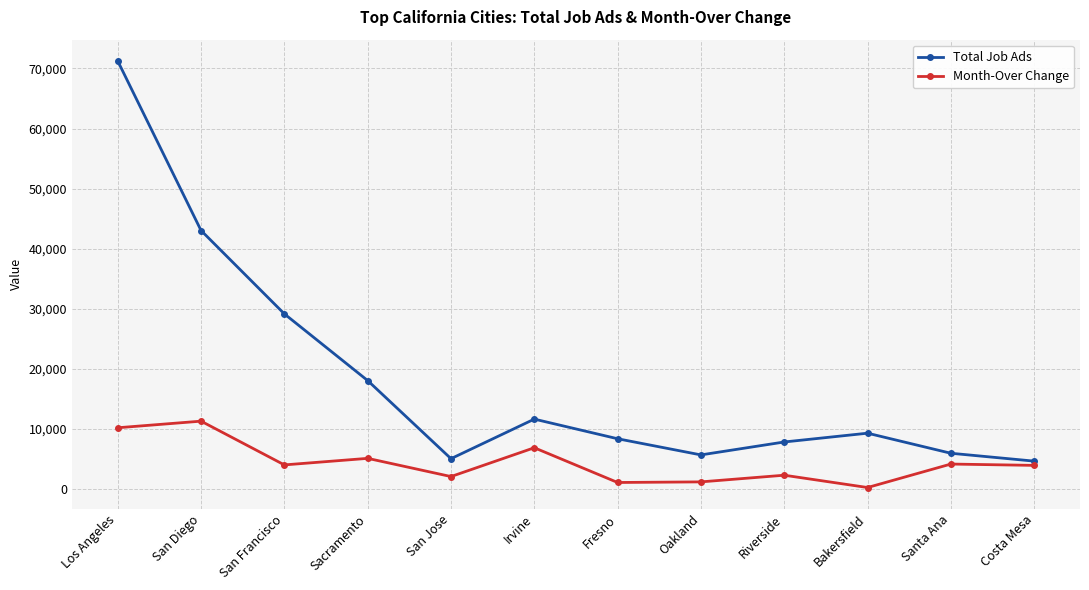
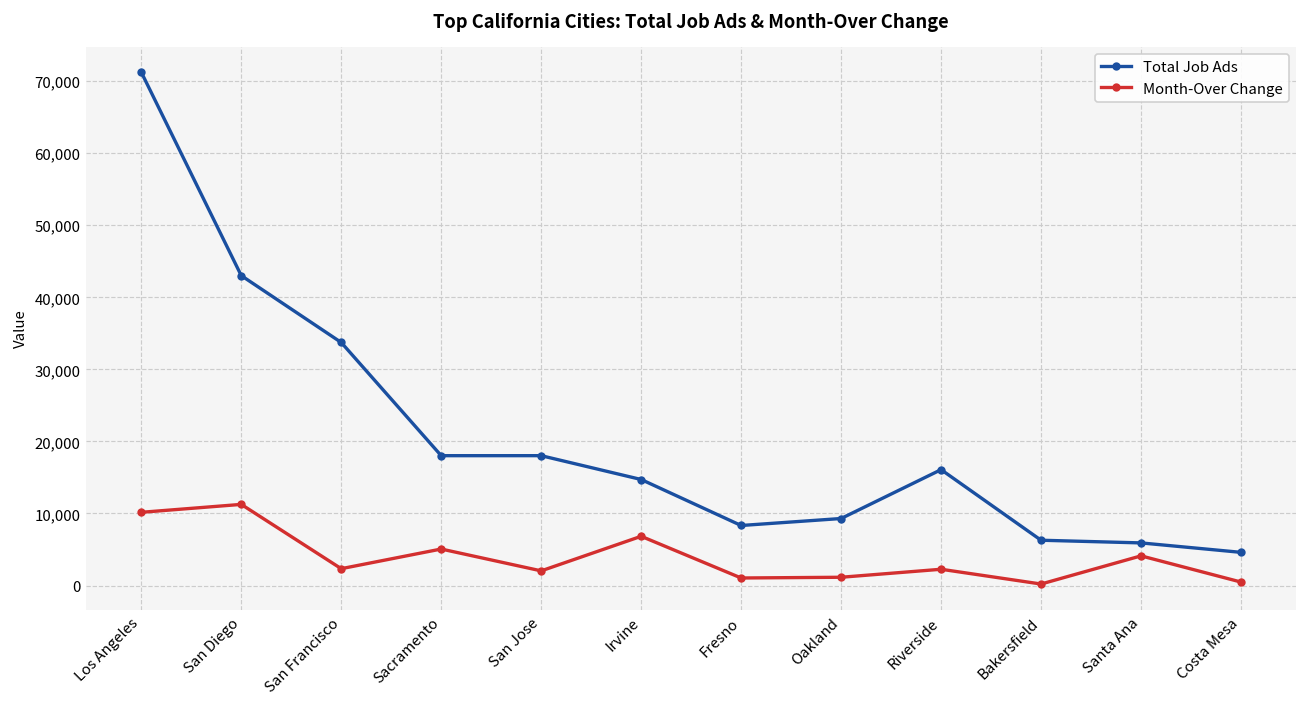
  {
    "Total Job Ads": {
      "Los Angeles": "71,000",
      "San Diego": "43,000",
-     "San Francisco": "29,000",
+     "San Francisco": "34,000",
      "Sacramento": "18,000",
-     "San Jose": "5,000",
-     "Irvine": "12,000",
+     "San Jose": "18,000",
+     "Irvine": "15,000",
      "Fresno": "8,000",
-     "Oakland": "6,000",
-     "Riverside": "8,000",
-     "Bakersfield": "9,000",
+     "Oakland": "9,000",
+     "Riverside": "16,000",
+     "Bakersfield": "6,000",
      "Santa Ana": "6,000",
      "Costa Mesa": "5,000"
    },
    "Month-Over Change": {
      "Los Angeles": "10,000",
      "San Diego": "11,000",
-     "San Francisco": "4,000",
+     "San Francisco": "2,000",
      "Sacramento": "5,000",
      "San Jose": "2,000",
      "Irvine": "7,000",
      "Fresno": "1,000",
      "Oakland": "1,000",
      "Riverside": "2,000",
      "Bakersfield": "0",
      "Santa Ana": "4,000",
-     "Costa Mesa": "4,000"
+     "Costa Mesa": "0"
    }
  }
